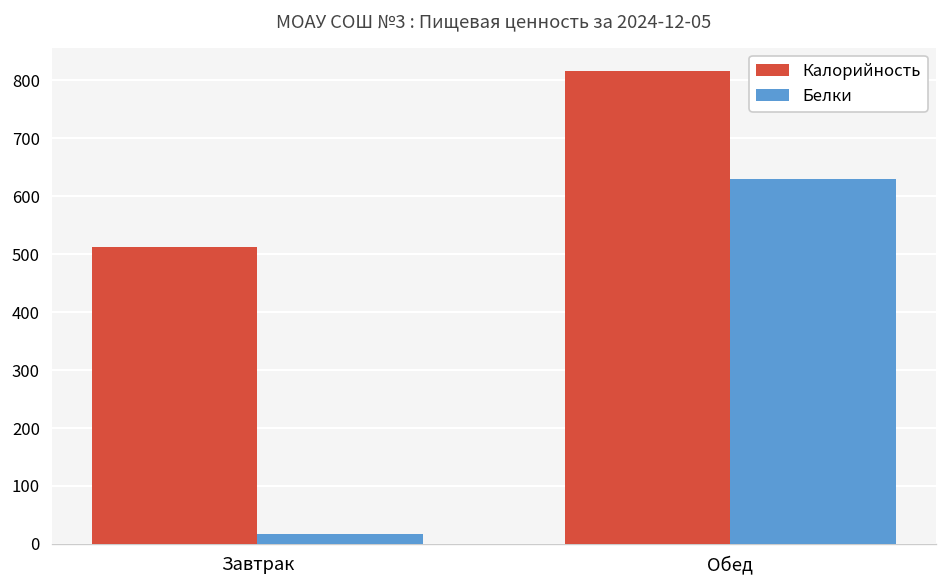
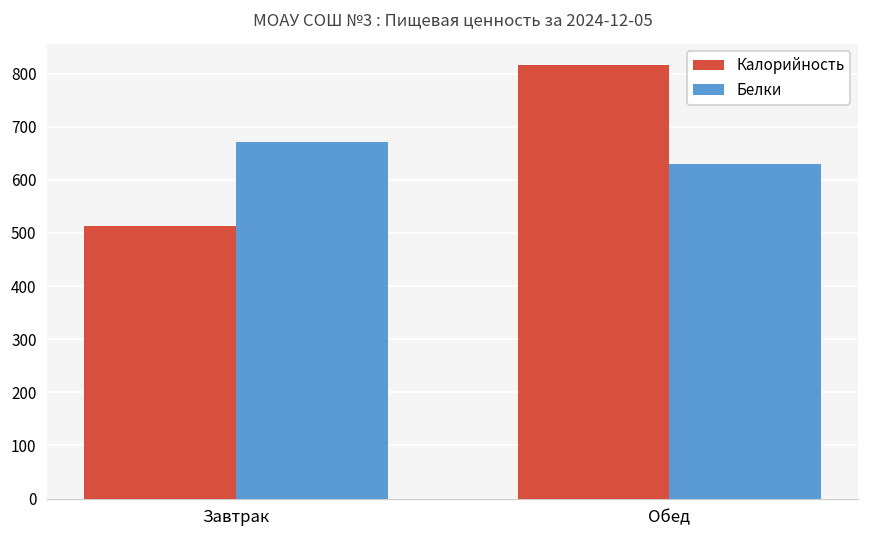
  {
    "Калорийность": {
      "Завтрак": 510,
      "Обед": 820
    },
    "Белки": {
-     "Завтрак": 20,
+     "Завтрак": 670,
      "Обед": 630
    }
  }
